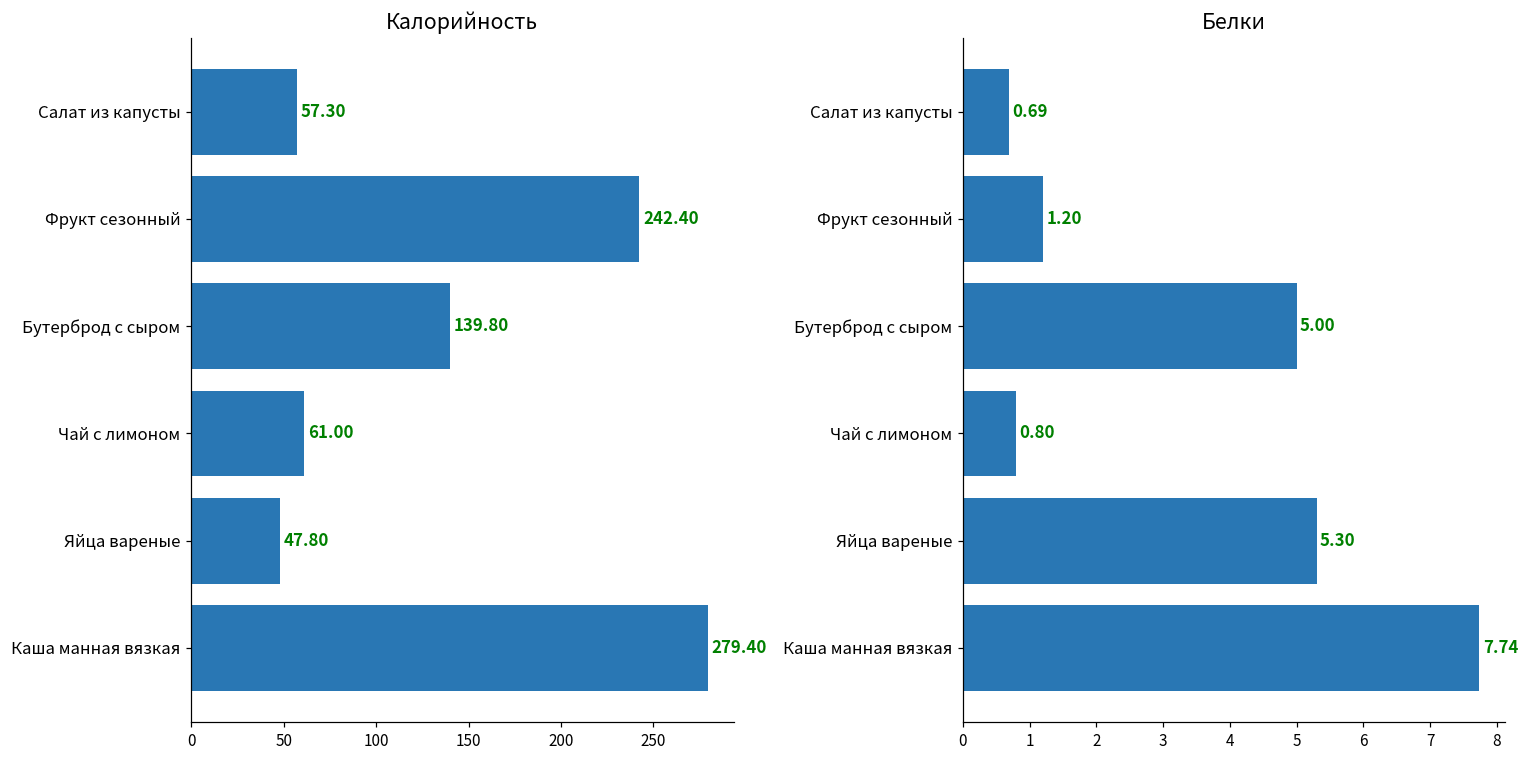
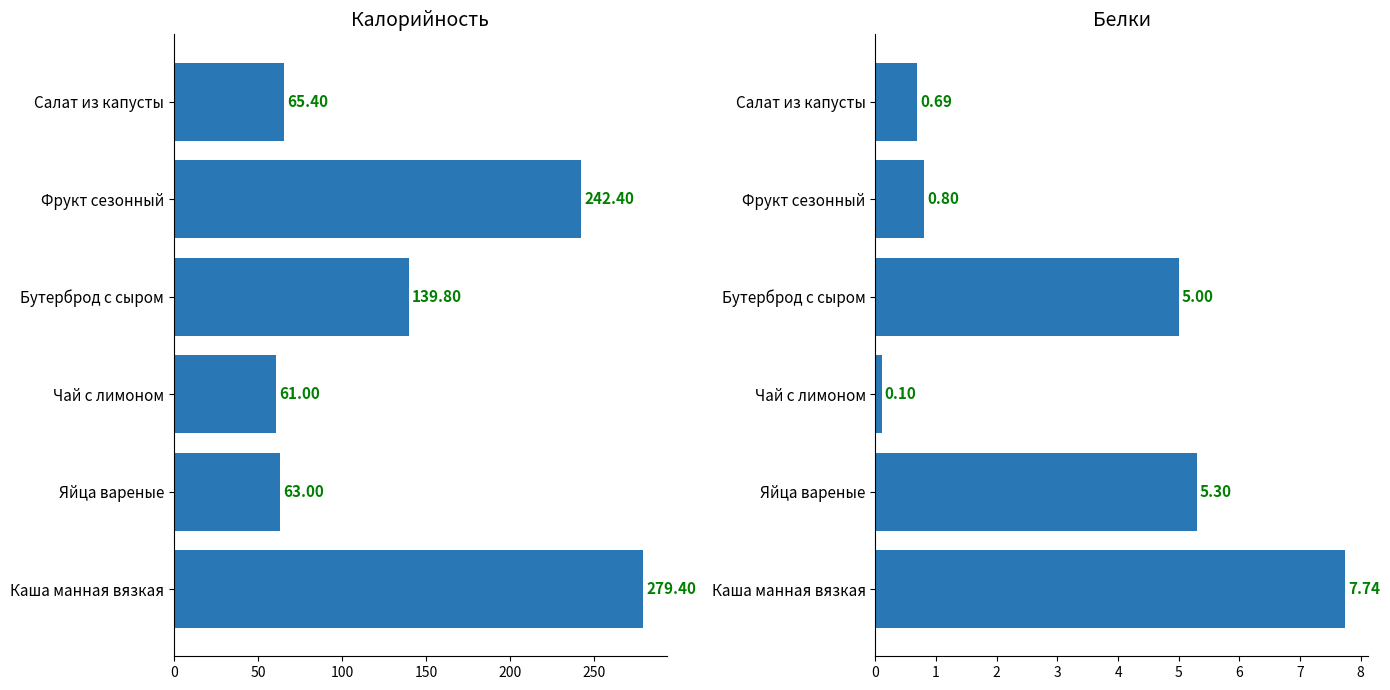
  {
    "Калорийность": {
-     "Салат из капусты": 57.30,
+     "Салат из капусты": 65.40,
      "Фрукт сезонный": 242.40,
      "Бутерброд с сыром": 139.80,
      "Чай с лимоном": 61.00,
-     "Яйца вареные": 47.80,
+     "Яйца вареные": 63.00,
      "Каша манная вязкая": 279.40
    },
    "Белки": {
      "Салат из капусты": 0.69,
-     "Фрукт сезонный": 1.20,
+     "Фрукт сезонный": 0.80,
      "Бутерброд с сыром": 5.00,
-     "Чай с лимоном": 0.80,
+     "Чай с лимоном": 0.10,
      "Яйца вареные": 5.30,
      "Каша манная вязкая": 7.74
    }
  }
